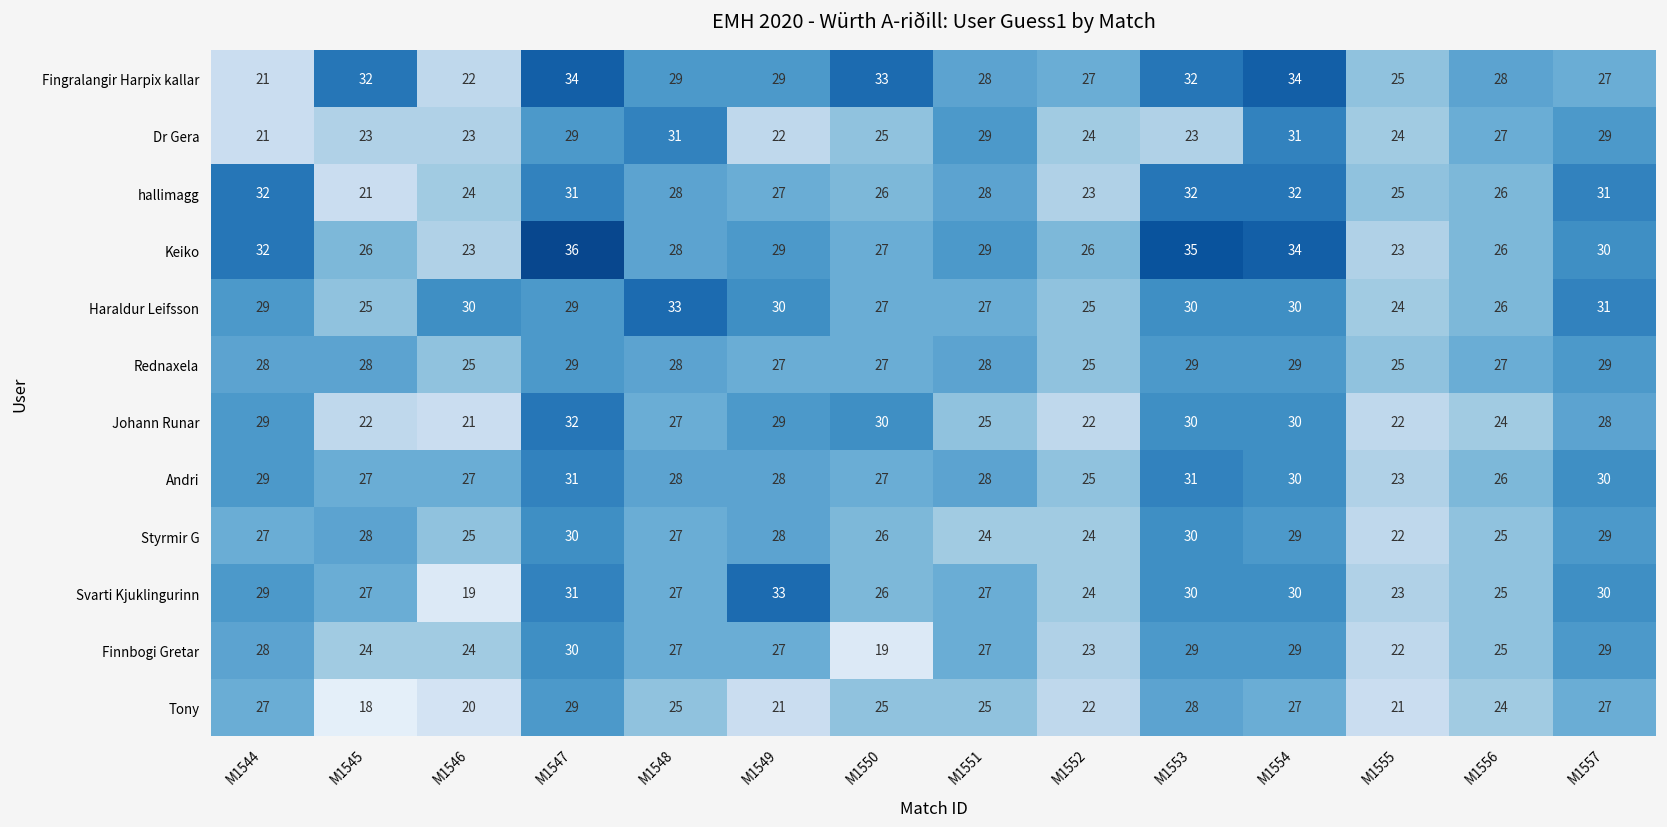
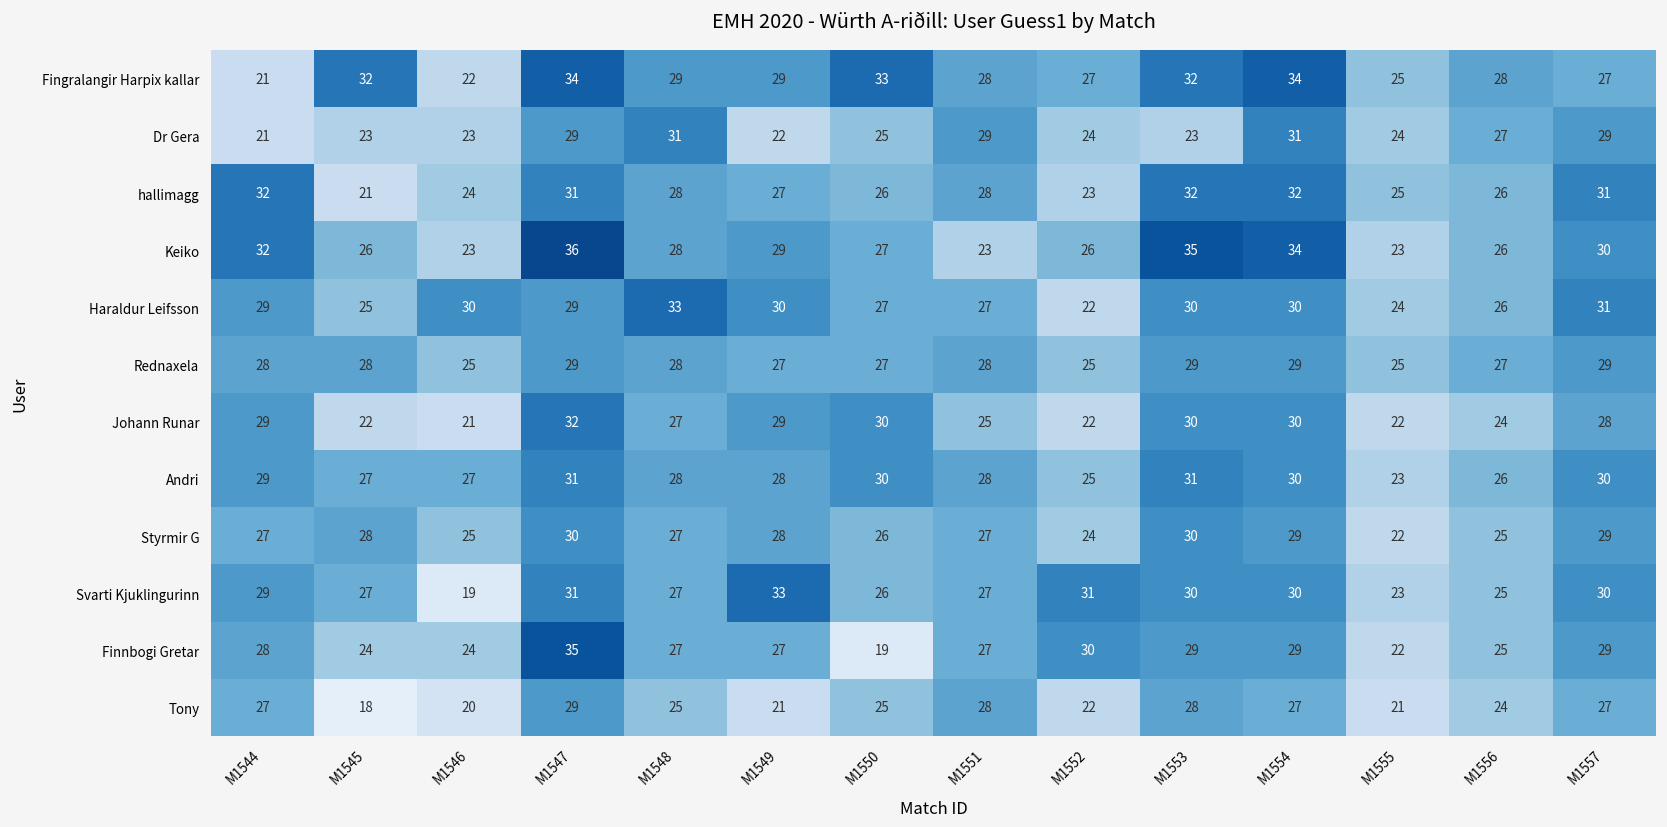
  {
    "Fingralangir Harpix kallar": {
      "M1544": 21,
      "M1545": 32,
      "M1546": 22,
      "M1547": 34,
      "M1548": 29,
      "M1549": 29,
      "M1550": 33,
      "M1551": 28,
      "M1552": 27,
      "M1553": 32,
      "M1554": 34,
      "M1555": 25,
      "M1556": 28,
      "M1557": 27
    },
    "Dr Gera": {
      "M1544": 21,
      "M1545": 23,
      "M1546": 23,
      "M1547": 29,
      "M1548": 31,
      "M1549": 22,
      "M1550": 25,
      "M1551": 29,
      "M1552": 24,
      "M1553": 23,
      "M1554": 31,
      "M1555": 24,
      "M1556": 27,
      "M1557": 29
    },
    "hallimagg": {
      "M1544": 32,
      "M1545": 21,
      "M1546": 24,
      "M1547": 31,
      "M1548": 28,
      "M1549": 27,
      "M1550": 26,
      "M1551": 28,
      "M1552": 23,
      "M1553": 32,
      "M1554": 32,
      "M1555": 25,
      "M1556": 26,
      "M1557": 31
    },
    "Keiko": {
      "M1544": 32,
      "M1545": 26,
      "M1546": 23,
      "M1547": 36,
      "M1548": 28,
      "M1549": 29,
      "M1550": 27,
-     "M1551": 29,
+     "M1551": 23,
      "M1552": 26,
      "M1553": 35,
      "M1554": 34,
      "M1555": 23,
      "M1556": 26,
      "M1557": 30
    },
    "Haraldur Leifsson": {
      "M1544": 29,
      "M1545": 25,
      "M1546": 30,
      "M1547": 29,
      "M1548": 33,
      "M1549": 30,
      "M1550": 27,
      "M1551": 27,
-     "M1552": 25,
+     "M1552": 22,
      "M1553": 30,
      "M1554": 30,
      "M1555": 24,
      "M1556": 26,
      "M1557": 31
    },
    "Rednaxela": {
      "M1544": 28,
      "M1545": 28,
      "M1546": 25,
      "M1547": 29,
      "M1548": 28,
      "M1549": 27,
      "M1550": 27,
      "M1551": 28,
      "M1552": 25,
      "M1553": 29,
      "M1554": 29,
      "M1555": 25,
      "M1556": 27,
      "M1557": 29
    },
    "Johann Runar": {
      "M1544": 29,
      "M1545": 22,
      "M1546": 21,
      "M1547": 32,
      "M1548": 27,
      "M1549": 29,
      "M1550": 30,
      "M1551": 25,
      "M1552": 22,
      "M1553": 30,
      "M1554": 30,
      "M1555": 22,
      "M1556": 24,
      "M1557": 28
    },
    "Andri": {
      "M1544": 29,
      "M1545": 27,
      "M1546": 27,
      "M1547": 31,
      "M1548": 28,
      "M1549": 28,
-     "M1550": 27,
+     "M1550": 30,
      "M1551": 28,
      "M1552": 25,
      "M1553": 31,
      "M1554": 30,
      "M1555": 23,
      "M1556": 26,
      "M1557": 30
    },
    "Styrmir G": {
      "M1544": 27,
      "M1545": 28,
      "M1546": 25,
      "M1547": 30,
      "M1548": 27,
      "M1549": 28,
      "M1550": 26,
-     "M1551": 24,
+     "M1551": 27,
      "M1552": 24,
      "M1553": 30,
      "M1554": 29,
      "M1555": 22,
      "M1556": 25,
      "M1557": 29
    },
    "Svarti Kjuklingurinn": {
      "M1544": 29,
      "M1545": 27,
      "M1546": 19,
      "M1547": 31,
      "M1548": 27,
      "M1549": 33,
      "M1550": 26,
      "M1551": 27,
-     "M1552": 24,
+     "M1552": 31,
      "M1553": 30,
      "M1554": 30,
      "M1555": 23,
      "M1556": 25,
      "M1557": 30
    },
    "Finnbogi Gretar": {
      "M1544": 28,
      "M1545": 24,
      "M1546": 24,
-     "M1547": 30,
+     "M1547": 35,
      "M1548": 27,
      "M1549": 27,
      "M1550": 19,
      "M1551": 27,
-     "M1552": 23,
+     "M1552": 30,
      "M1553": 29,
      "M1554": 29,
      "M1555": 22,
      "M1556": 25,
      "M1557": 29
    },
    "Tony": {
      "M1544": 27,
      "M1545": 18,
      "M1546": 20,
      "M1547": 29,
      "M1548": 25,
      "M1549": 21,
      "M1550": 25,
-     "M1551": 25,
+     "M1551": 28,
      "M1552": 22,
      "M1553": 28,
      "M1554": 27,
      "M1555": 21,
      "M1556": 24,
      "M1557": 27
    }
  }
